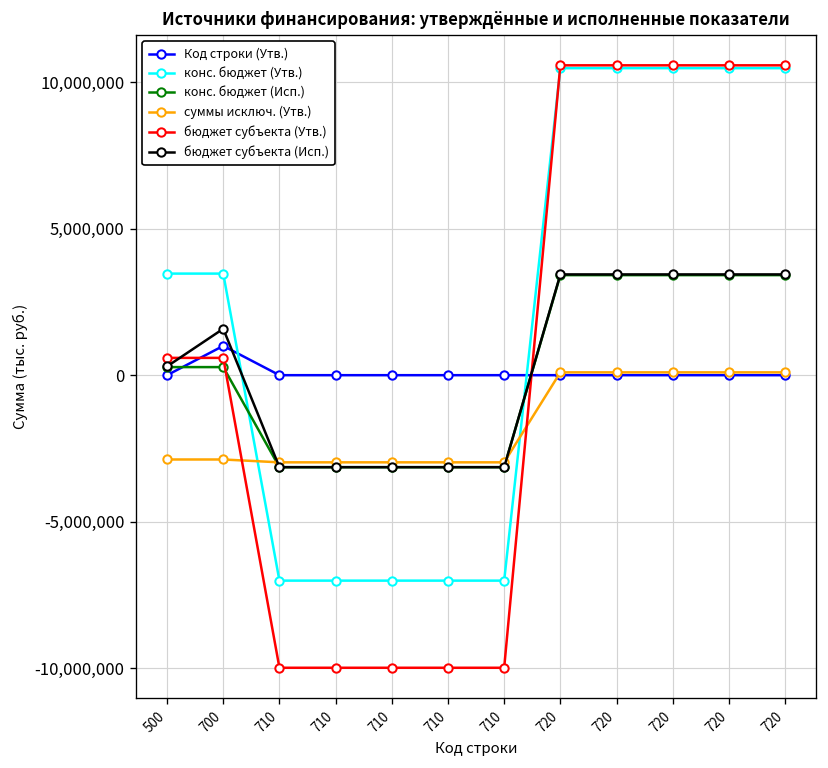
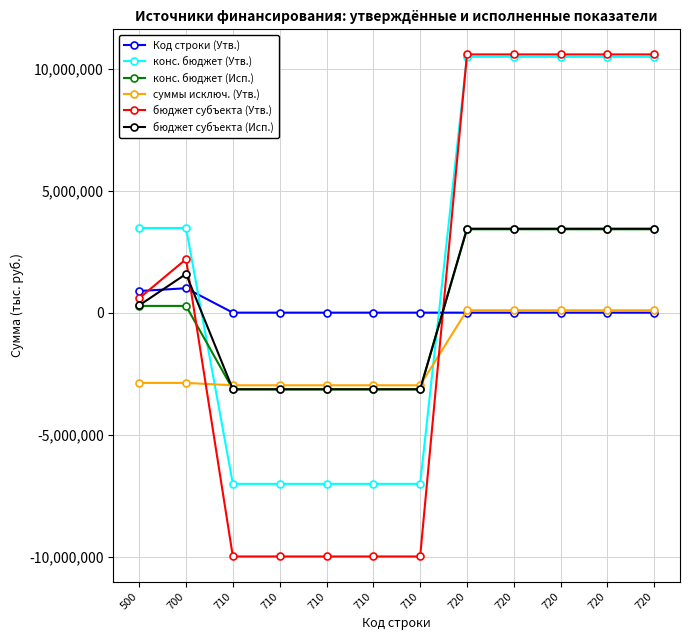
  {
    "Код строки (Утв.)": {
-     "500": "0",
+     "500": "900,000",
      "700": "1,000,000"
    },
    "конс. бюджет (Утв.)": {
      "500": "3,500,000",
      "700": "3,500,000"
    },
    "конс. бюджет (Исп.)": {
      "700": "300,000"
    },
    "суммы исключ. (Утв.)": {
      "500": "-2,900,000",
      "700": "-2,900,000"
    },
    "бюджет субъекта (Утв.)": {
      "500": "600,000",
-     "700": "600,000"
+     "700": "2,200,000"
    },
    "бюджет субъекта (Исп.)": {
      "700": "1,600,000"
    }
  }
